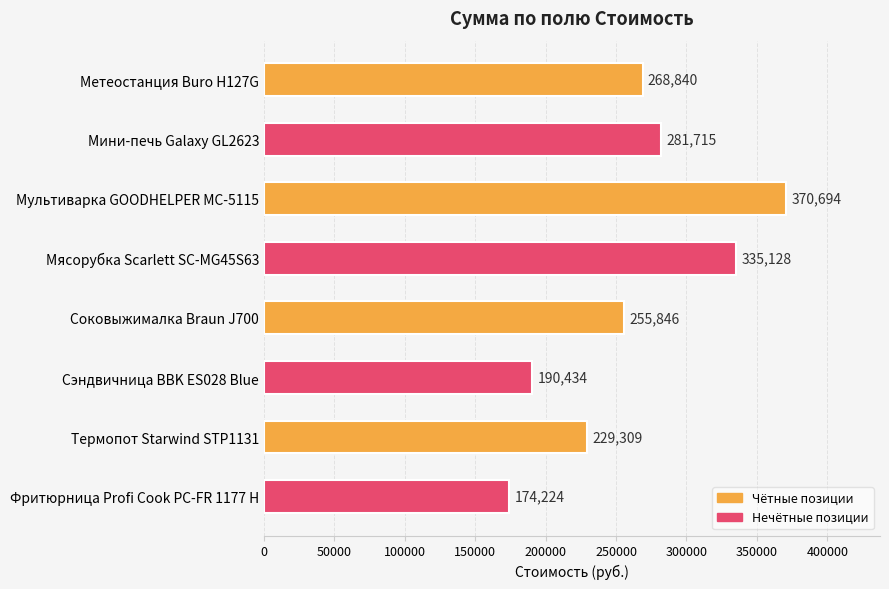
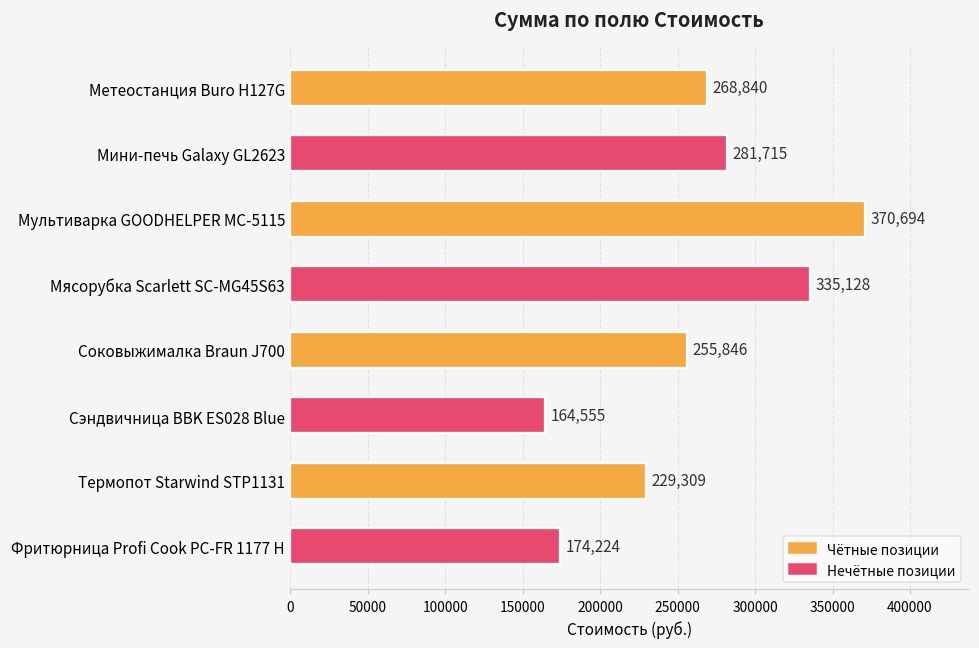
  {
    "Метеостанция Buro H127G": "268,840",
    "Мини-печь Galaxy GL2623": "281,715",
    "Мультиварка GOODHELPER МС-5115": "370,694",
    "Мясорубка Scarlett SC-MG45S63": "335,128",
    "Соковыжималка Braun J700": "255,846",
-   "Сэндвичница BBK ES028 Blue": "190,434",
+   "Сэндвичница BBK ES028 Blue": "164,555",
    "Термопот Starwind STP1131": "229,309",
    "Фритюрница Profi Cook PC-FR 1177 H": "174,224"
  }
